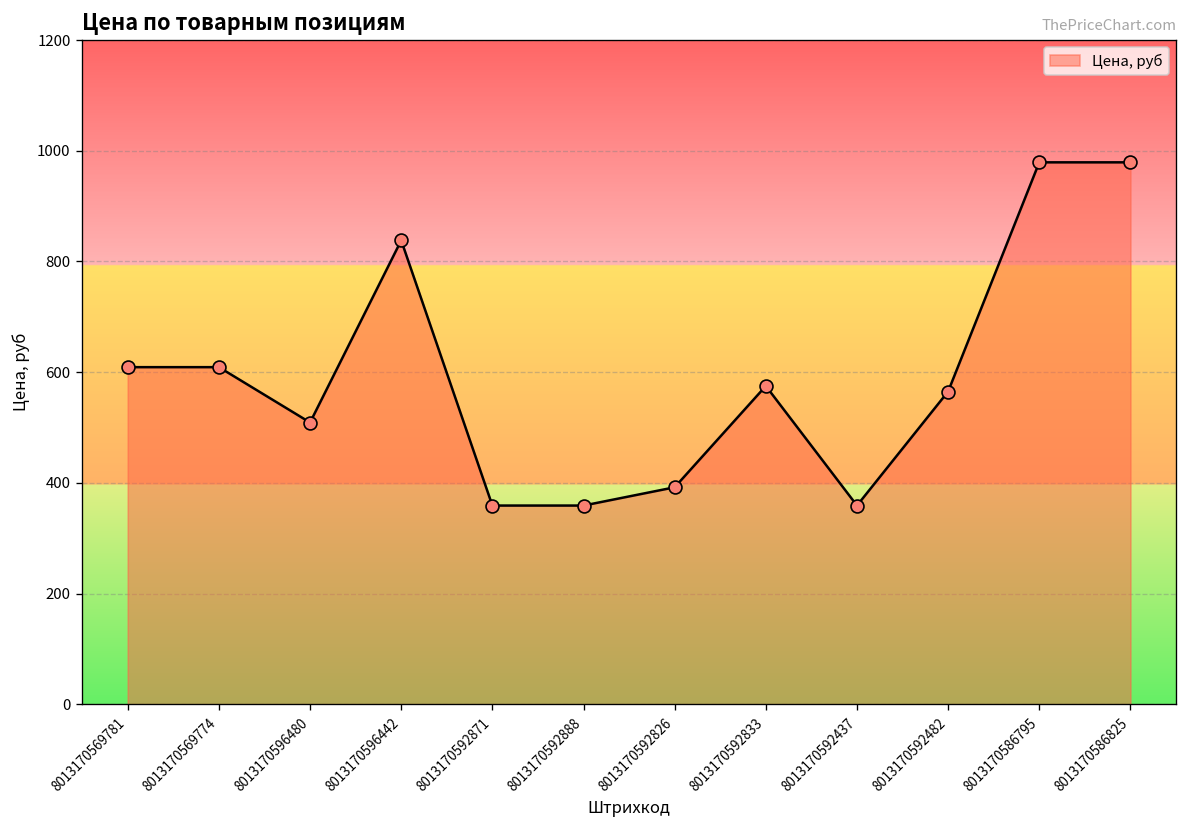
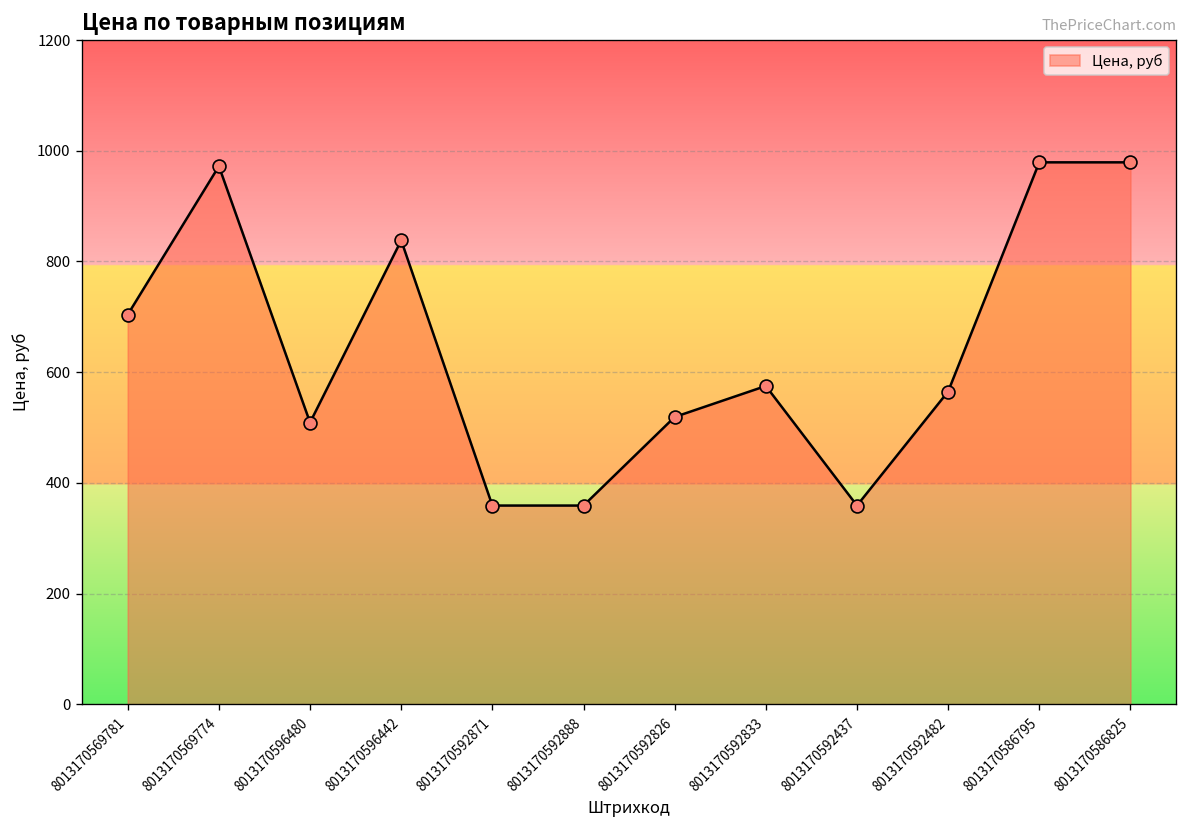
  {
-   "8013170569781": 610,
-   "8013170569774": 610,
+   "8013170569781": 700,
+   "8013170569774": 970,
    "8013170596480": 510,
    "8013170596442": 840,
    "8013170592871": 360,
    "8013170592888": 360,
-   "8013170592826": 390,
+   "8013170592826": 520,
    "8013170592833": 580,
    "8013170592437": 360,
    "8013170592482": 570,
    "8013170586795": 980,
    "8013170586825": 980
  }
